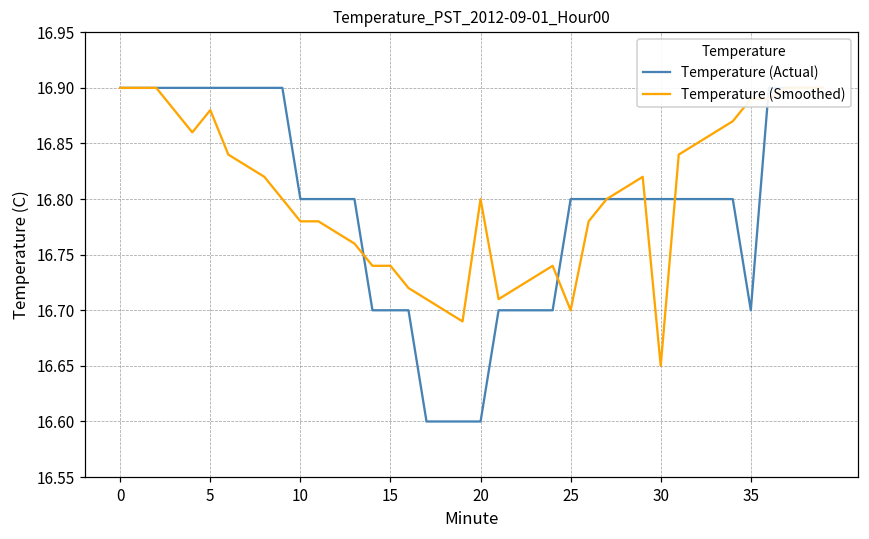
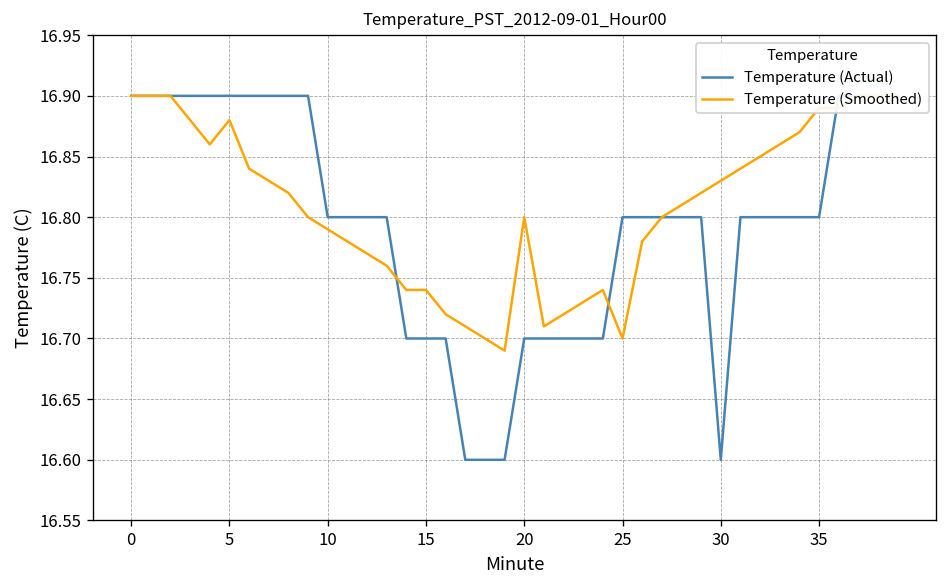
  {
    "Temperature (Actual)": {
      "5": 16.9,
      "10": 16.8,
      "15": 16.7,
-     "20": 16.6,
+     "20": 16.7,
      "25": 16.8,
-     "30": 16.8,
-     "35": 16.7
+     "30": 16.6,
+     "35": 16.8
    },
    "Temperature (Smoothed)": {
      "5": 16.88,
-     "10": 16.78,
+     "10": 16.79,
      "15": 16.74,
      "20": 16.80,
      "25": 16.70,
-     "30": 16.65
+     "30": 16.83
    }
  }
